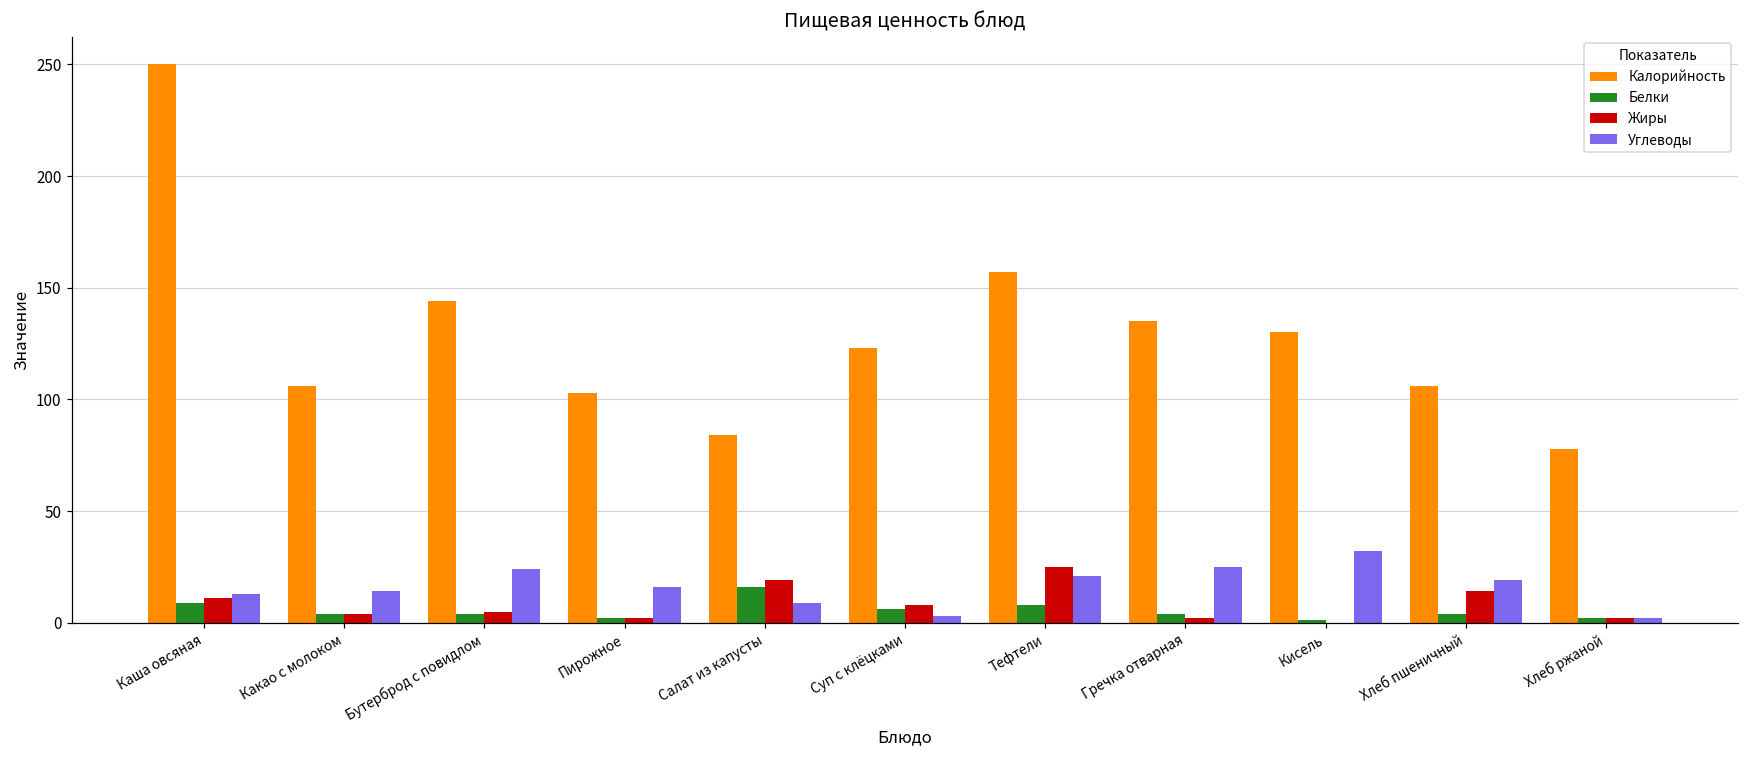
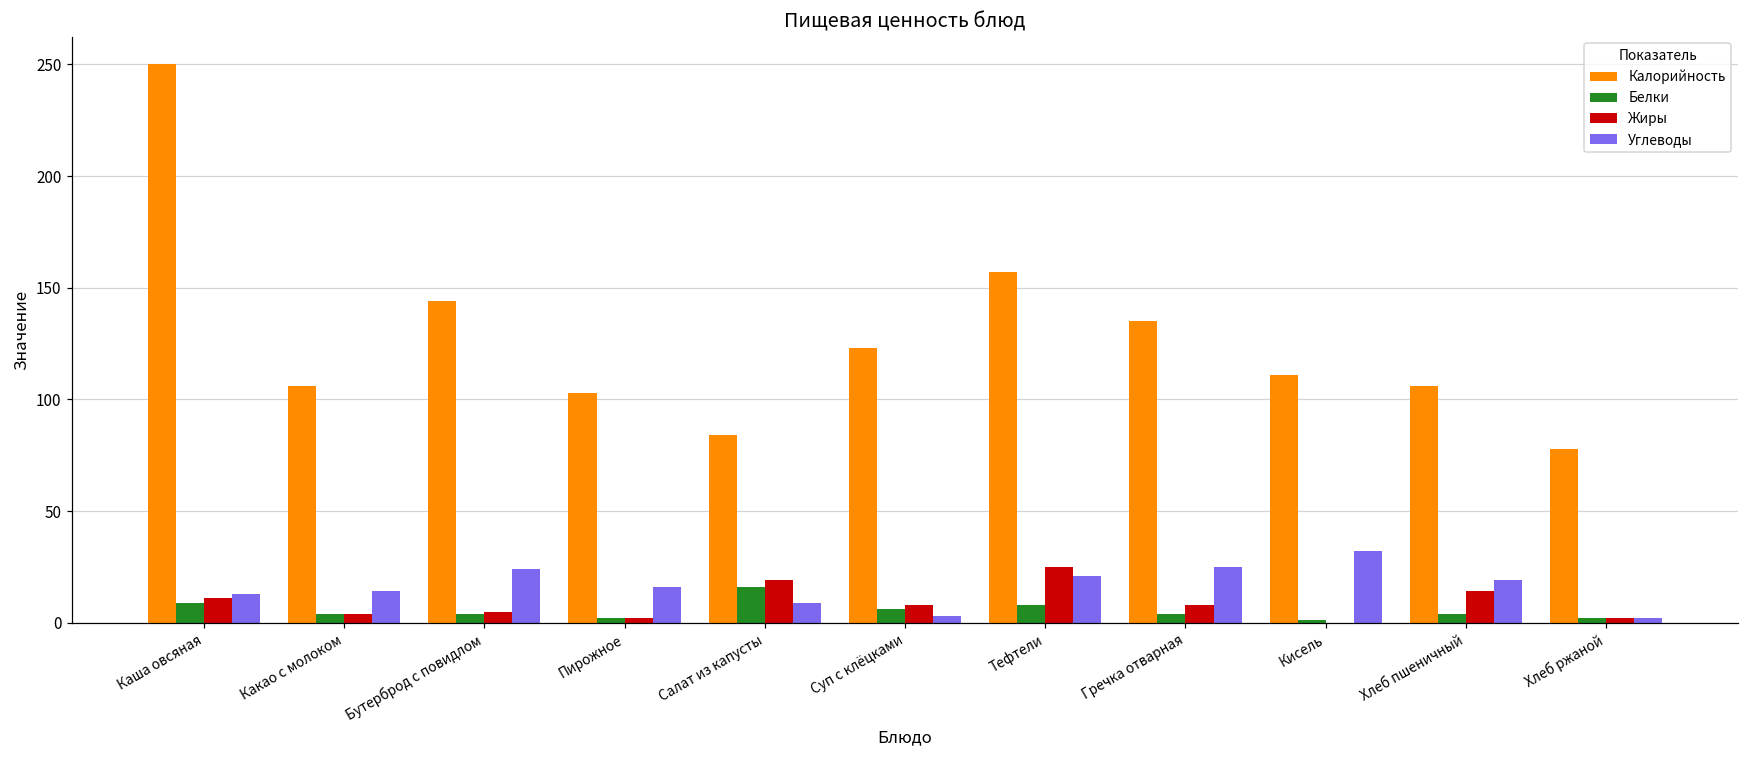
  {
    "Калорийность": {
      "Каша овсяная": 250,
      "Какао с молоком": 106,
      "Бутерброд с повидлом": 144,
      "Пирожное": 103,
      "Салат из капусты": 84,
      "Суп с клёцками": 123,
      "Тефтели": 157,
      "Гречка отварная": 135,
-     "Кисель": 130,
+     "Кисель": 111,
      "Хлеб пшеничный": 106,
      "Хлеб ржаной": 78
    },
    "Белки": {
      "Каша овсяная": 9,
      "Какао с молоком": 4,
      "Бутерброд с повидлом": 4,
      "Пирожное": 2,
      "Салат из капусты": 16,
      "Суп с клёцками": 6,
      "Тефтели": 8,
      "Гречка отварная": 4,
      "Хлеб пшеничный": 4,
      "Хлеб ржаной": 2
    },
    "Жиры": {
      "Каша овсяная": 11,
      "Какао с молоком": 4,
      "Бутерброд с повидлом": 5,
      "Пирожное": 2,
      "Салат из капусты": 19,
      "Суп с клёцками": 8,
      "Тефтели": 25,
-     "Гречка отварная": 2,
+     "Гречка отварная": 8,
      "Кисель": 0,
      "Хлеб пшеничный": 14,
      "Хлеб ржаной": 2
    },
    "Углеводы": {
      "Каша овсяная": 13,
      "Какао с молоком": 14,
      "Бутерброд с повидлом": 24,
      "Пирожное": 16,
      "Салат из капусты": 9,
      "Суп с клёцками": 3,
      "Тефтели": 21,
      "Гречка отварная": 25,
      "Кисель": 32,
      "Хлеб пшеничный": 19,
      "Хлеб ржаной": 2
    }
  }
